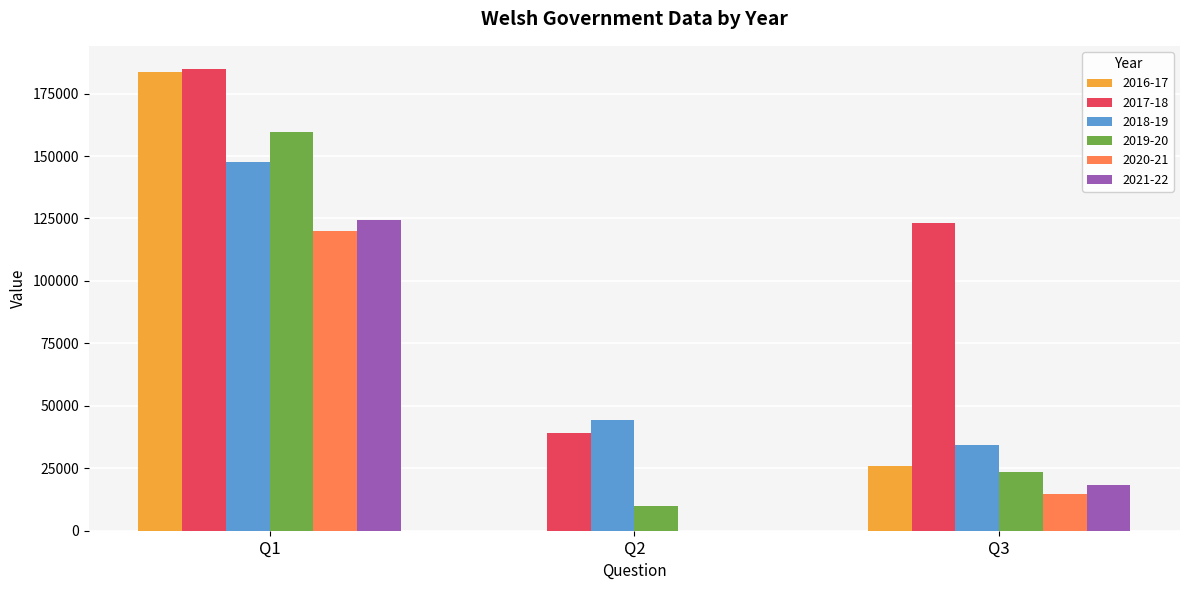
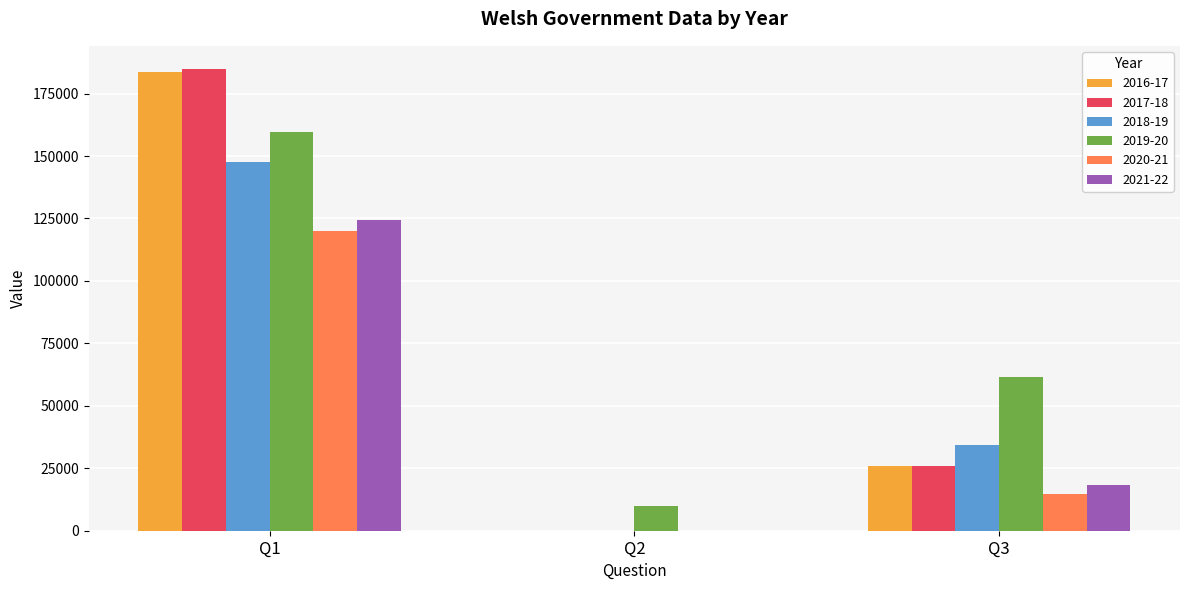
  {
    "2017-18": {
      "Q1": 185000,
-     "Q2": 39000,
-     "Q3": 123000
+     "Q2": 0,
+     "Q3": 26000
    },
    "2018-19": {
      "Q1": 148000,
-     "Q2": 44000,
+     "Q2": 0,
      "Q3": 34000
    },
    "2019-20": {
      "Q1": 159000,
      "Q2": 10000,
-     "Q3": 24000
+     "Q3": 62000
    },
    "2021-22": {
      "Q1": 125000,
      "Q3": 18000
    }
  }
